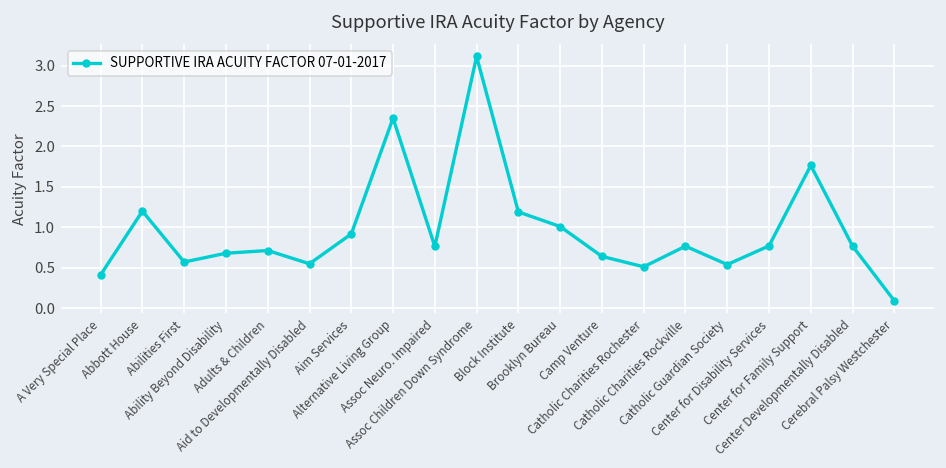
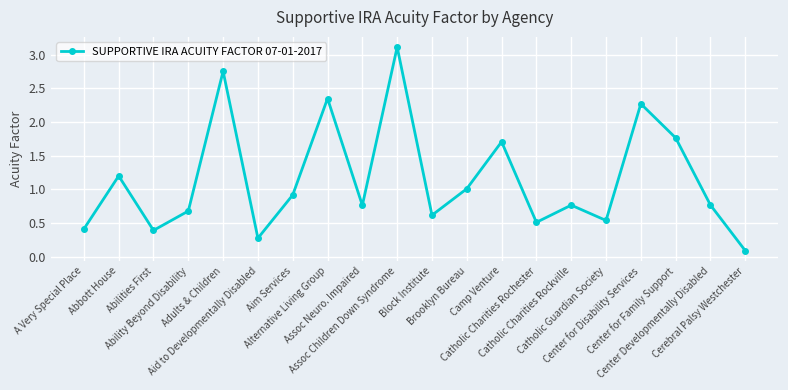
  {
    "A Very Special Place": 0.4,
    "Abbott House": 1.2,
-   "Abilities First": 0.6,
+   "Abilities First": 0.4,
    "Ability Beyond Disability": 0.7,
-   "Adults & Children": 0.7,
-   "Aid to Developmentally Disabled": 0.5,
+   "Adults & Children": 2.8,
+   "Aid to Developmentally Disabled": 0.3,
    "Aim Services": 0.9,
    "Alternative Living Group": 2.3,
    "Assoc Neuro. Impaired": 0.8,
    "Assoc Children Down Syndrome": 3.1,
-   "Block Institute": 1.2,
+   "Block Institute": 0.6,
    "Brooklyn Bureau": 1.0,
-   "Camp Venture": 0.6,
+   "Camp Venture": 1.7,
    "Catholic Charities Rochester": 0.5,
    "Catholic Charities Rockville": 0.8,
    "Catholic Guardian Society": 0.5,
-   "Center for Disability Services": 0.8,
+   "Center for Disability Services": 2.3,
    "Center for Family Support": 1.8,
    "Center Developmentally Disabled": 0.8,
    "Cerebral Palsy Westchester": 0.1
  }
